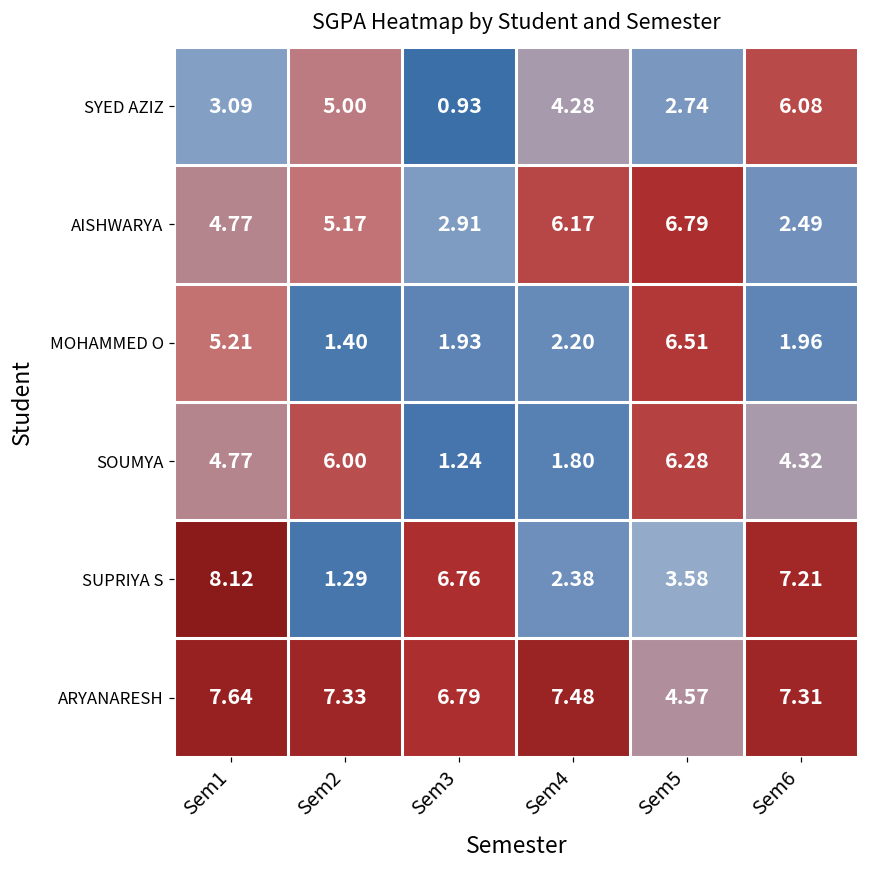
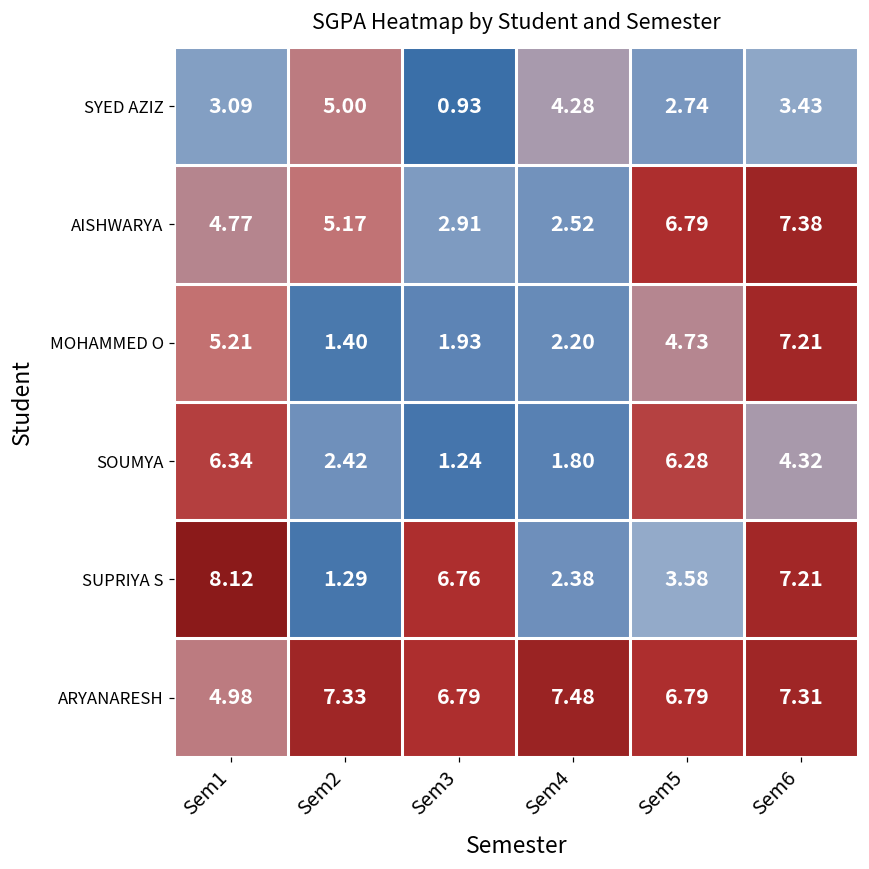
  {
    "SYED AZIZ": {
      "Sem1": 3.09,
      "Sem2": 5.00,
      "Sem3": 0.93,
      "Sem4": 4.28,
      "Sem5": 2.74,
-     "Sem6": 6.08
+     "Sem6": 3.43
    },
    "AISHWARYA": {
      "Sem1": 4.77,
      "Sem2": 5.17,
      "Sem3": 2.91,
-     "Sem4": 6.17,
+     "Sem4": 2.52,
      "Sem5": 6.79,
-     "Sem6": 2.49
+     "Sem6": 7.38
    },
    "MOHAMMED O": {
      "Sem1": 5.21,
      "Sem2": 1.40,
      "Sem3": 1.93,
      "Sem4": 2.20,
-     "Sem5": 6.51,
-     "Sem6": 1.96
+     "Sem5": 4.73,
+     "Sem6": 7.21
    },
    "SOUMYA": {
-     "Sem1": 4.77,
-     "Sem2": 6.00,
+     "Sem1": 6.34,
+     "Sem2": 2.42,
      "Sem3": 1.24,
      "Sem4": 1.80,
      "Sem5": 6.28,
      "Sem6": 4.32
    },
    "SUPRIYA S": {
      "Sem1": 8.12,
      "Sem2": 1.29,
      "Sem3": 6.76,
      "Sem4": 2.38,
      "Sem5": 3.58,
      "Sem6": 7.21
    },
    "ARYANARESH": {
-     "Sem1": 7.64,
+     "Sem1": 4.98,
      "Sem2": 7.33,
      "Sem3": 6.79,
      "Sem4": 7.48,
-     "Sem5": 4.57,
+     "Sem5": 6.79,
      "Sem6": 7.31
    }
  }
